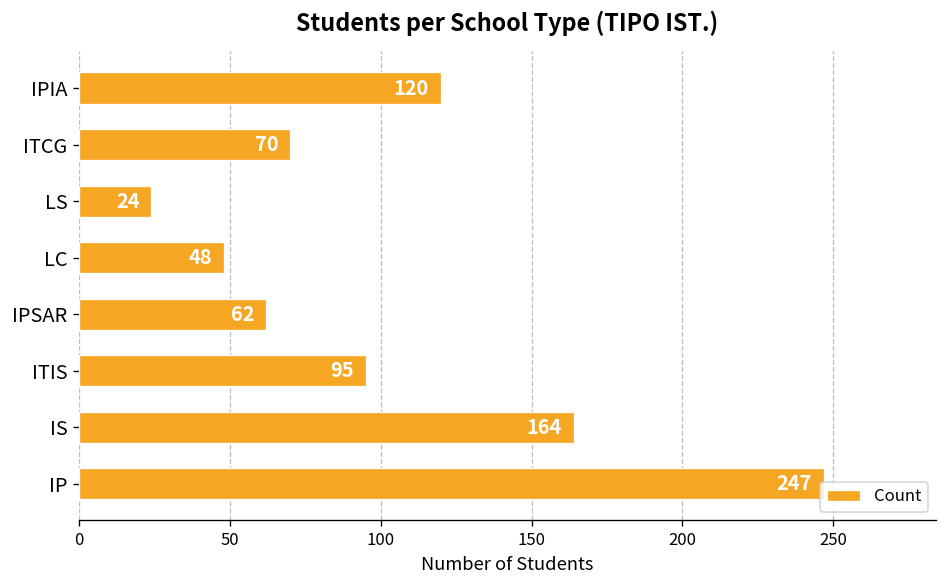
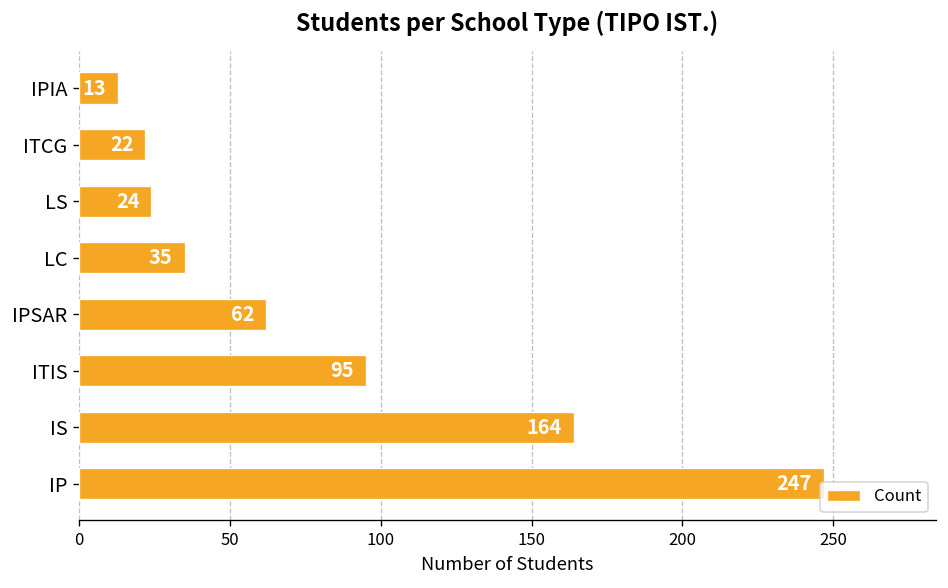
  {
-   "IPIA": 120,
-   "ITCG": 70,
+   "IPIA": 13,
+   "ITCG": 22,
    "LS": 24,
-   "LC": 48,
+   "LC": 35,
    "IPSAR": 62,
    "ITIS": 95,
    "IS": 164
  }
